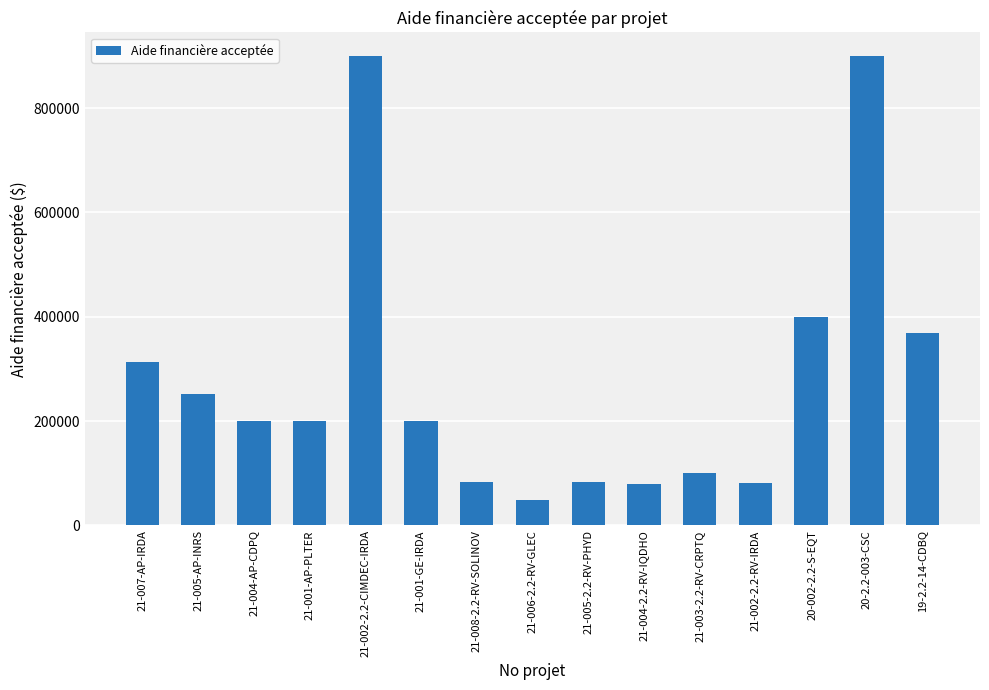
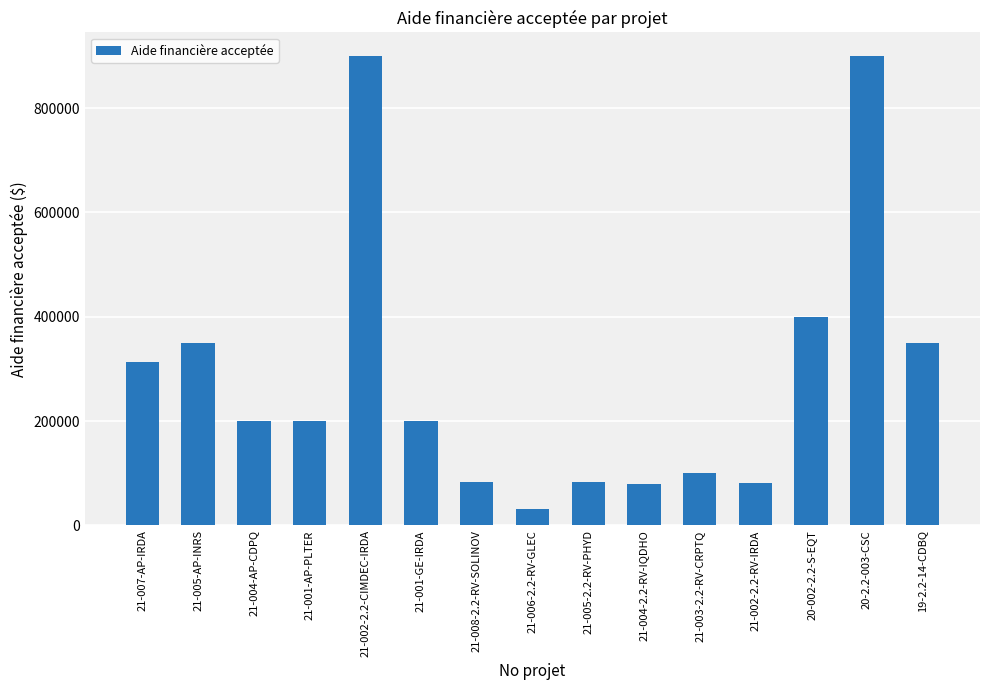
  {
    "21-007-AP-IRDA": 310000,
-   "21-005-AP-INRS": 250000,
+   "21-005-AP-INRS": 350000,
    "21-004-AP-CDPQ": 200000,
    "21-001-AP-PLTER": 200000,
    "21-002-2.2-CIMDEC-IRDA": 900000,
    "21-001-GE-IRDA": 200000,
    "21-008-2.2-RV-SOLINOV": 80000,
-   "21-006-2.2-RV-GLEC": 50000,
+   "21-006-2.2-RV-GLEC": 30000,
    "21-005-2.2-RV-PHYD": 80000,
    "21-004-2.2-RV-IQDHO": 80000,
    "21-003-2.2-RV-CRPTQ": 100000,
    "21-002-2.2-RV-IRDA": 80000,
    "20-002-2.2-S-EQT": 400000,
    "20-2.2-003-CSC": 900000,
-   "19-2.2-14-CDBQ": 370000
+   "19-2.2-14-CDBQ": 350000
  }
